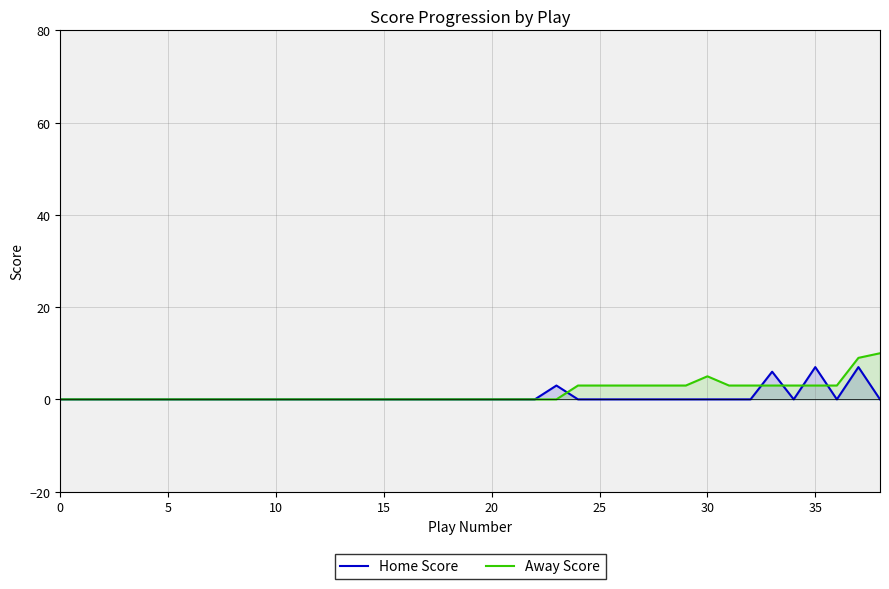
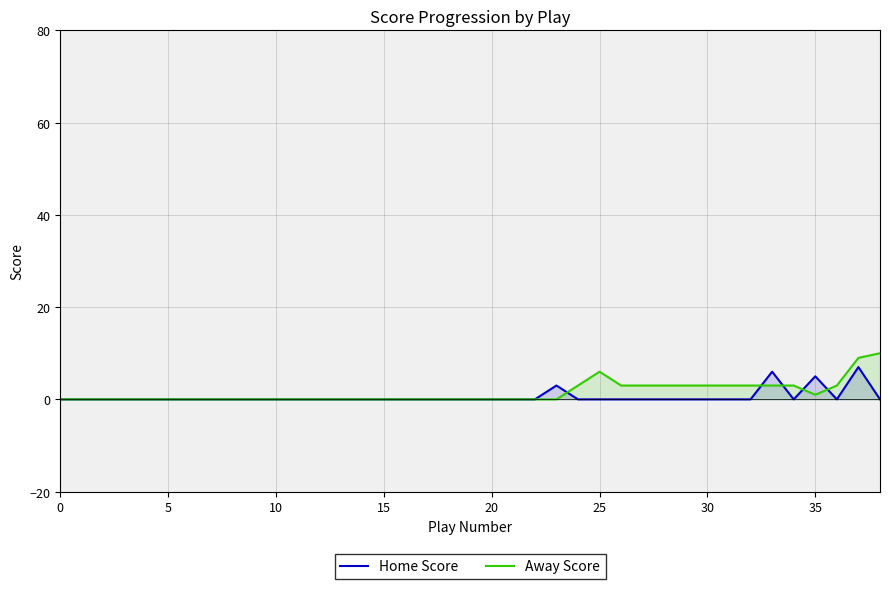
  {
    "Home Score": {
      "25": 0,
      "30": 0,
-     "35": 7
+     "35": 5
    },
    "Away Score": {
-     "25": 3,
-     "30": 5,
-     "35": 3
+     "25": 6,
+     "30": 3,
+     "35": 1
    }
  }
